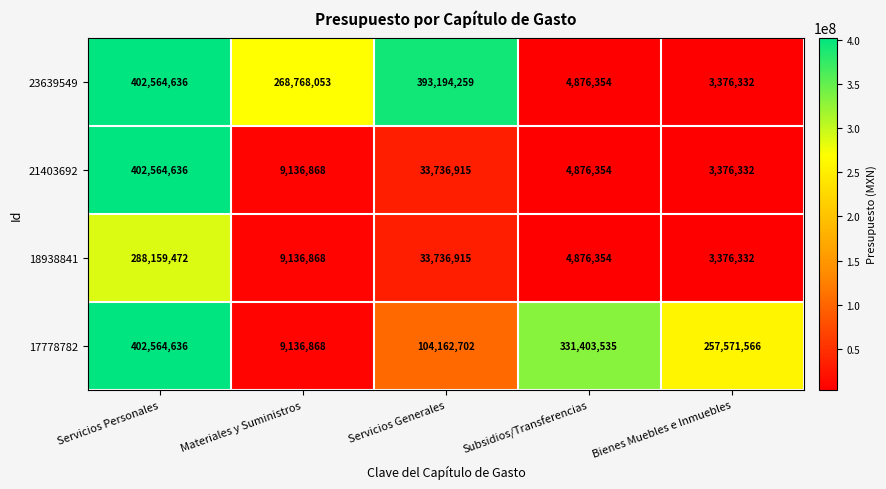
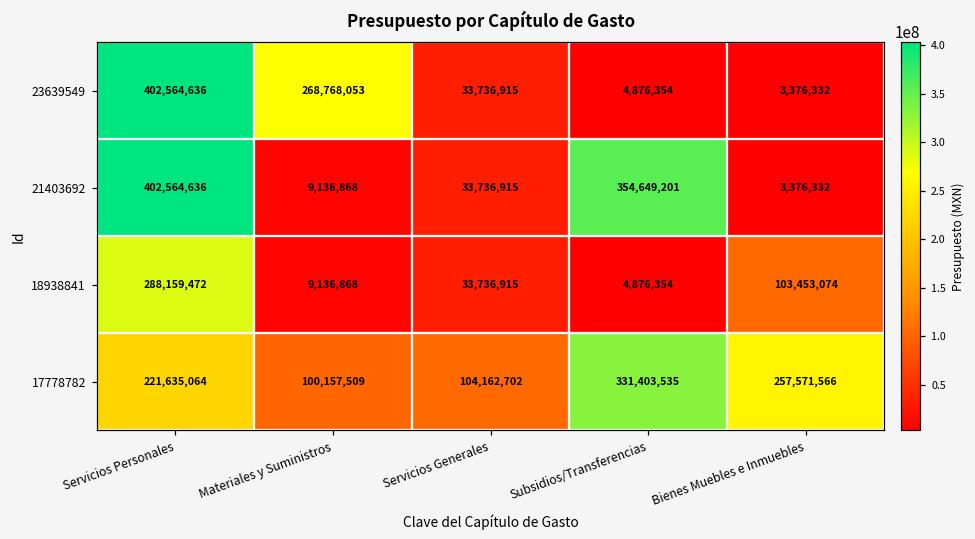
  {
    "23639549": {
      "Servicios Personales": "402,564,636",
      "Materiales y Suministros": "268,768,053",
-     "Servicios Generales": "393,194,259",
+     "Servicios Generales": "33,736,915",
      "Subsidios/Transferencias": "4,876,354",
      "Bienes Muebles e Inmuebles": "3,376,332"
    },
    "21403692": {
      "Servicios Personales": "402,564,636",
      "Materiales y Suministros": "9,136,868",
      "Servicios Generales": "33,736,915",
-     "Subsidios/Transferencias": "4,876,354",
+     "Subsidios/Transferencias": "354,649,201",
      "Bienes Muebles e Inmuebles": "3,376,332"
    },
    "18938841": {
      "Servicios Personales": "288,159,472",
      "Materiales y Suministros": "9,136,868",
      "Servicios Generales": "33,736,915",
      "Subsidios/Transferencias": "4,876,354",
-     "Bienes Muebles e Inmuebles": "3,376,332"
+     "Bienes Muebles e Inmuebles": "103,453,074"
    },
    "17778782": {
-     "Servicios Personales": "402,564,636",
-     "Materiales y Suministros": "9,136,868",
+     "Servicios Personales": "221,635,064",
+     "Materiales y Suministros": "100,157,509",
      "Servicios Generales": "104,162,702",
      "Subsidios/Transferencias": "331,403,535",
      "Bienes Muebles e Inmuebles": "257,571,566"
    }
  }
